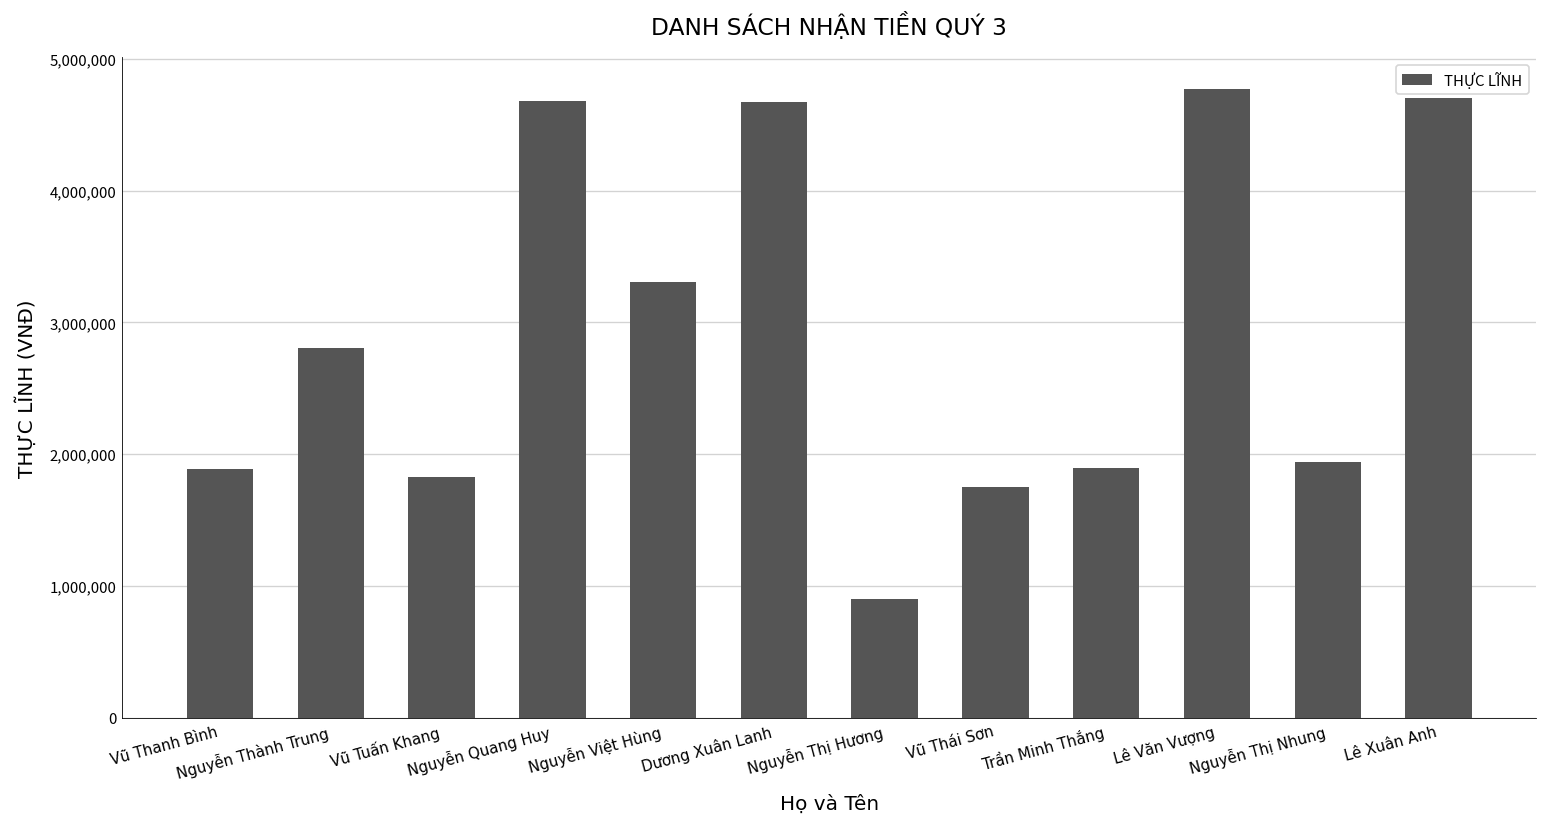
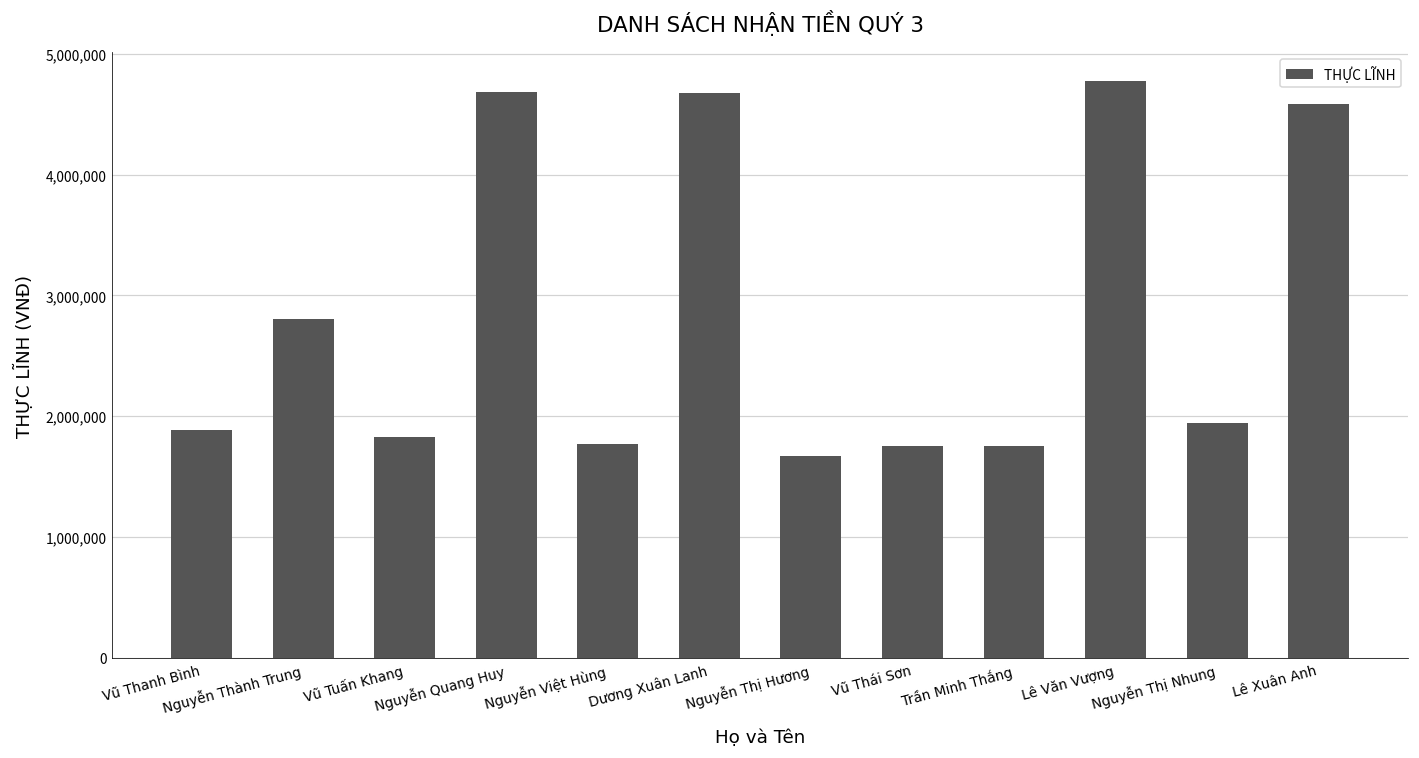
  {
    "Vũ Thanh Bình": "1,890,000",
    "Nguyễn Thành Trung": "2,800,000",
    "Vũ Tuấn Khang": "1,820,000",
    "Nguyễn Quang Huy": "4,680,000",
-   "Nguyễn Việt Hùng": "3,310,000",
+   "Nguyễn Việt Hùng": "1,770,000",
    "Dương Xuân Lanh": "4,670,000",
-   "Nguyễn Thị Hương": "900,000",
+   "Nguyễn Thị Hương": "1,670,000",
    "Vũ Thái Sơn": "1,750,000",
-   "Trần Minh Thắng": "1,900,000",
+   "Trần Minh Thắng": "1,760,000",
    "Lê Văn Vượng": "4,770,000",
    "Nguyễn Thị Nhung": "1,940,000",
-   "Lê Xuân Anh": "4,700,000"
+   "Lê Xuân Anh": "4,590,000"
  }
